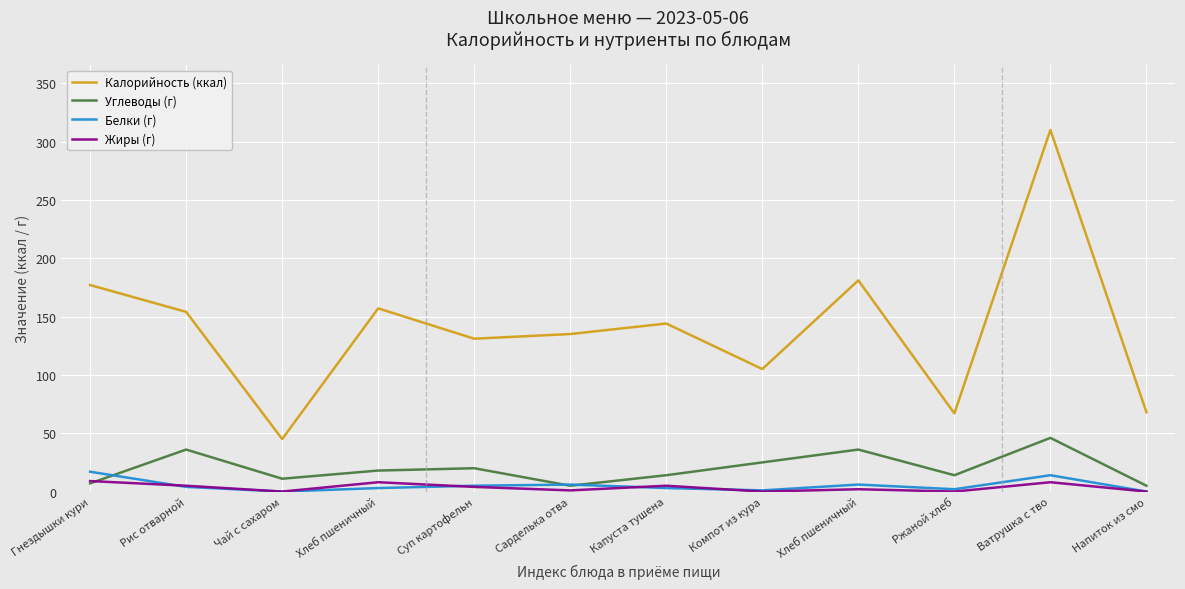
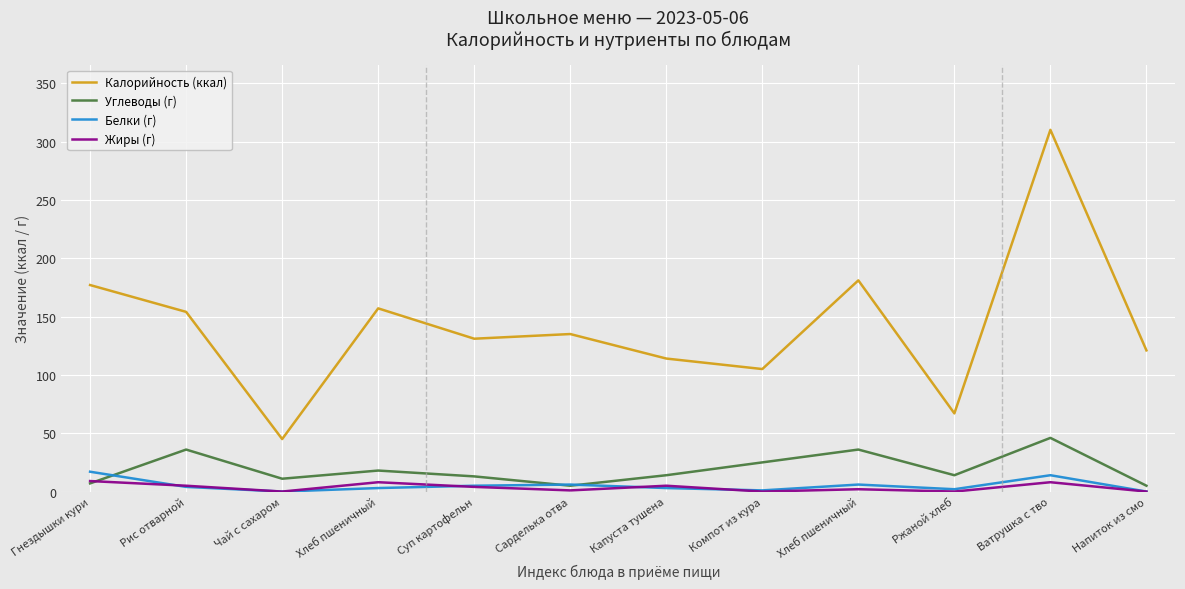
  {
    "Калорийность (ккал)": {
      "Гнездышки кури": 177,
      "Рис отварной": 154,
      "Чай с сахаром": 45,
      "Суп картофельн": 131,
      "Сарделька отва": 135,
-     "Капуста тушена": 144,
+     "Капуста тушена": 114,
      "Компот из кура": 105,
      "Ржаной хлеб": 67,
      "Ватрушка с тво": 310,
-     "Напиток из смо": 68
+     "Напиток из смо": 121
    },
    "Углеводы (г)": {
      "Рис отварной": 36,
      "Чай с сахаром": 11,
-     "Суп картофельн": 20,
+     "Суп картофельн": 13,
      "Капуста тушена": 14,
      "Компот из кура": 25,
      "Ржаной хлеб": 14,
      "Ватрушка с тво": 46,
      "Напиток из смо": 5
    },
    "Белки (г)": {
      "Гнездышки кури": 17,
      "Ватрушка с тво": 14
    },
    "Жиры (г)": {
      "Сарделька отва": 1,
      "Ватрушка с тво": 8
    }
  }
